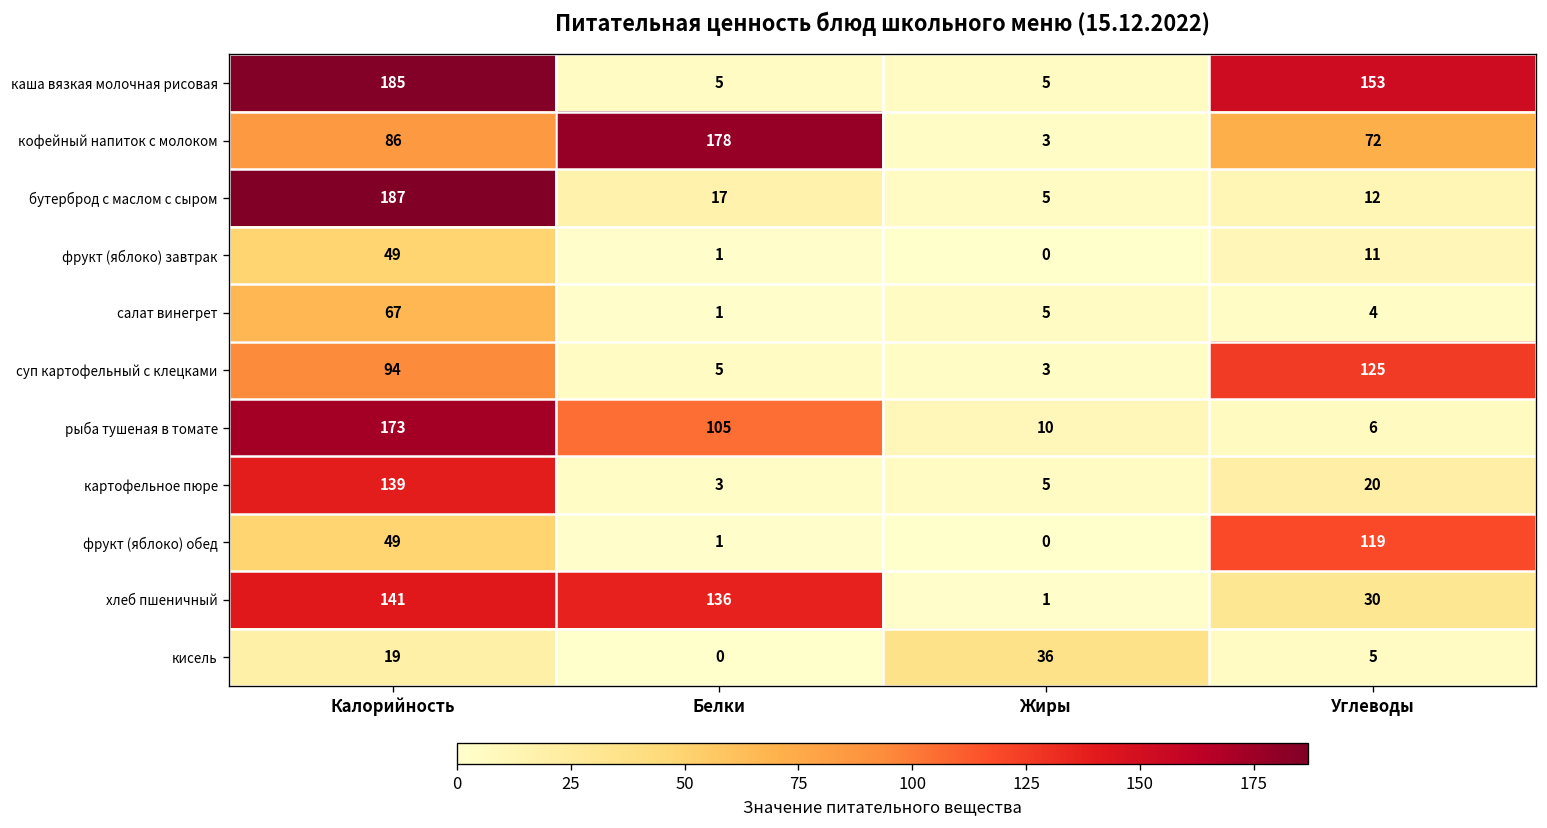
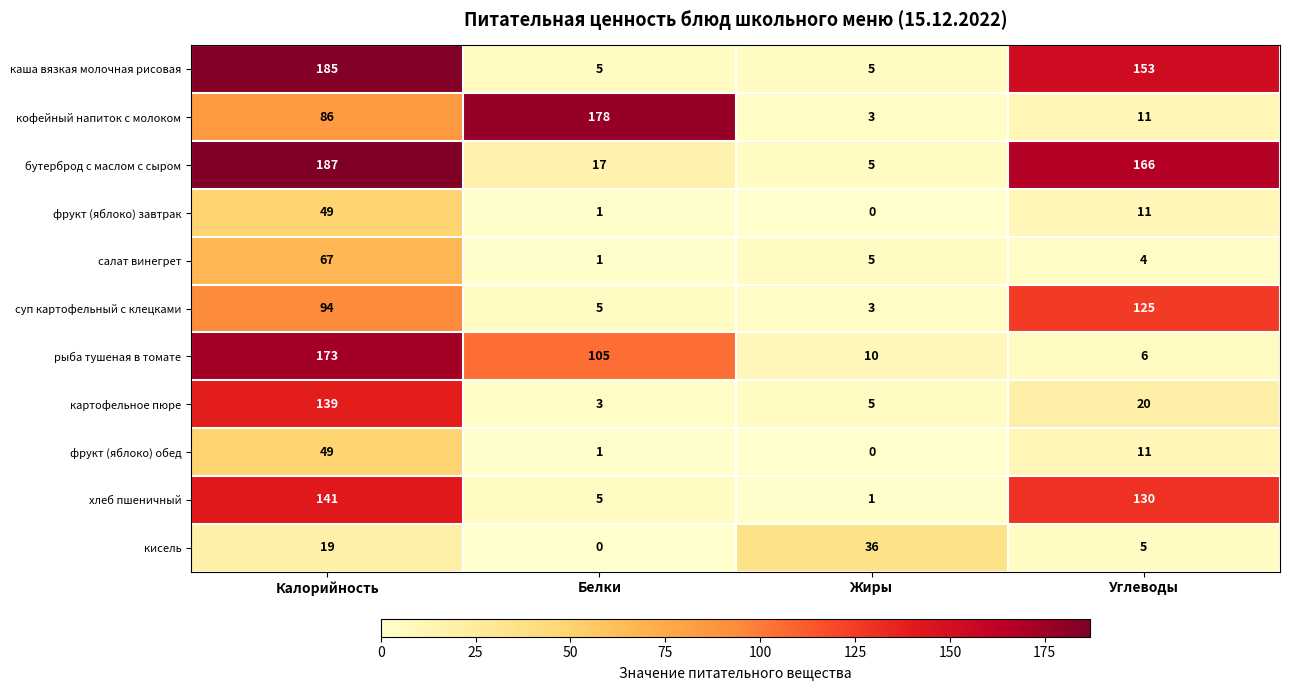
  {
    "каша вязкая молочная рисовая": {
      "Калорийность": 185,
      "Белки": 5,
      "Жиры": 5,
      "Углеводы": 153
    },
    "кофейный напиток с молоком": {
      "Калорийность": 86,
      "Белки": 178,
      "Жиры": 3,
-     "Углеводы": 72
+     "Углеводы": 11
    },
    "бутерброд с маслом с сыром": {
      "Калорийность": 187,
      "Белки": 17,
      "Жиры": 5,
-     "Углеводы": 12
+     "Углеводы": 166
    },
    "фрукт (яблоко) завтрак": {
      "Калорийность": 49,
      "Белки": 1,
      "Жиры": 0,
      "Углеводы": 11
    },
    "салат винегрет": {
      "Калорийность": 67,
      "Белки": 1,
      "Жиры": 5,
      "Углеводы": 4
    },
    "суп картофельный с клецками": {
      "Калорийность": 94,
      "Белки": 5,
      "Жиры": 3,
      "Углеводы": 125
    },
    "рыба тушеная в томате": {
      "Калорийность": 173,
      "Белки": 105,
      "Жиры": 10,
      "Углеводы": 6
    },
    "картофельное пюре": {
      "Калорийность": 139,
      "Белки": 3,
      "Жиры": 5,
      "Углеводы": 20
    },
    "фрукт (яблоко) обед": {
      "Калорийность": 49,
      "Белки": 1,
      "Жиры": 0,
-     "Углеводы": 119
+     "Углеводы": 11
    },
    "хлеб пшеничный": {
      "Калорийность": 141,
-     "Белки": 136,
+     "Белки": 5,
      "Жиры": 1,
-     "Углеводы": 30
+     "Углеводы": 130
    },
    "кисель": {
      "Калорийность": 19,
      "Белки": 0,
      "Жиры": 36,
      "Углеводы": 5
    }
  }
